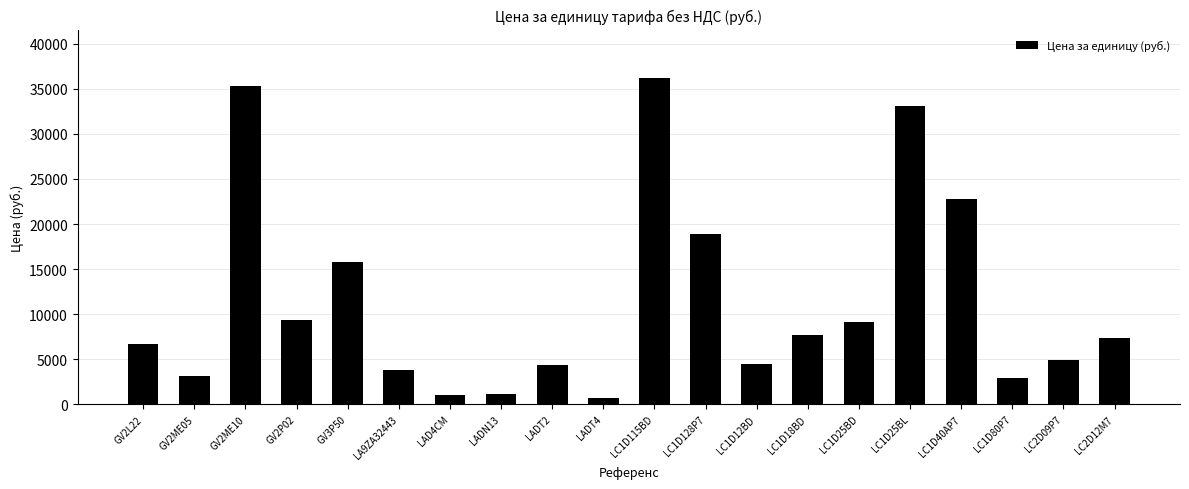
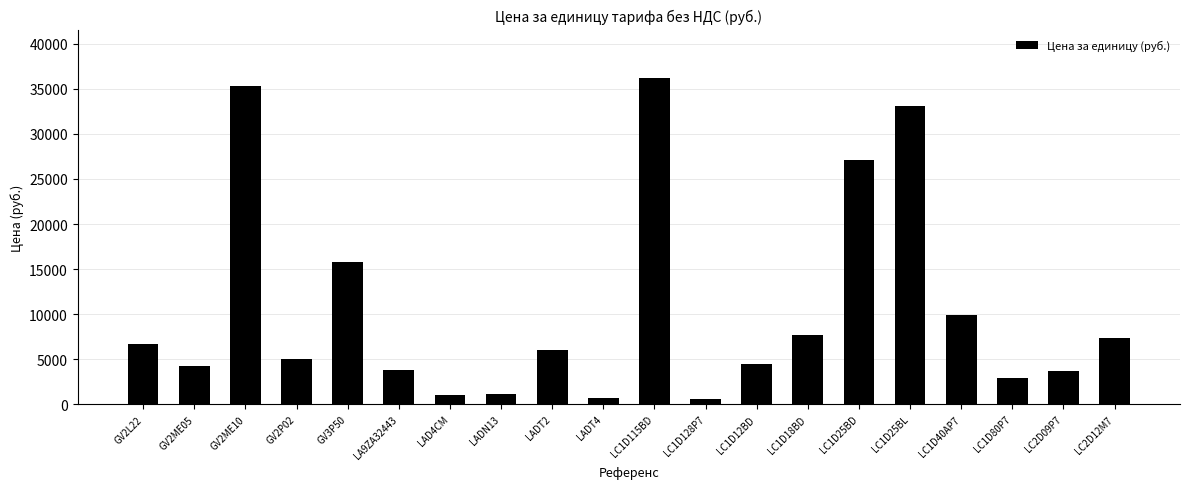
  {
    "GV2L22": 7000,
-   "GV2ME05": 3000,
+   "GV2ME05": 4000,
    "GV2ME10": 35000,
-   "GV2P02": 9000,
+   "GV2P02": 5000,
    "GV3P50": 16000,
    "LA9ZA32443": 4000,
    "LAD4CM": 1000,
    "LADN13": 1000,
-   "LADT2": 4000,
+   "LADT2": 6000,
    "LADT4": 1000,
    "LC1D115BD": 36000,
-   "LC1D128P7": 19000,
+   "LC1D128P7": 1000,
    "LC1D12BD": 4000,
    "LC1D18BD": 8000,
-   "LC1D25BD": 9000,
+   "LC1D25BD": 27000,
    "LC1D25BL": 33000,
-   "LC1D40AP7": 23000,
+   "LC1D40AP7": 10000,
    "LC1D80P7": 3000,
-   "LC2D09P7": 5000,
+   "LC2D09P7": 4000,
    "LC2D12M7": 7000
  }
